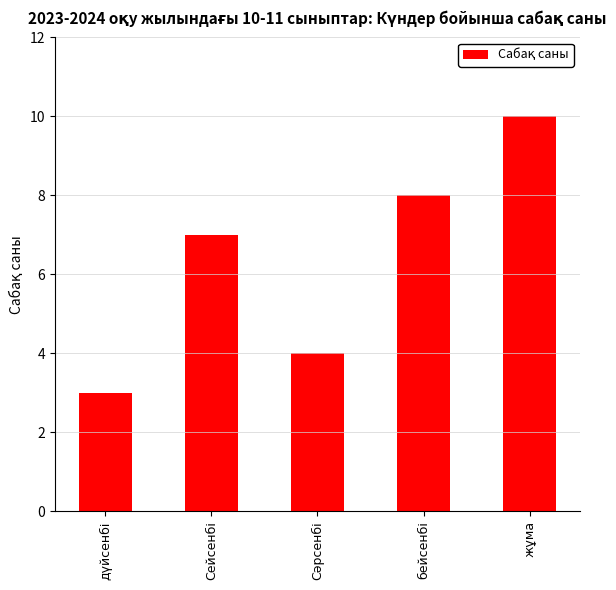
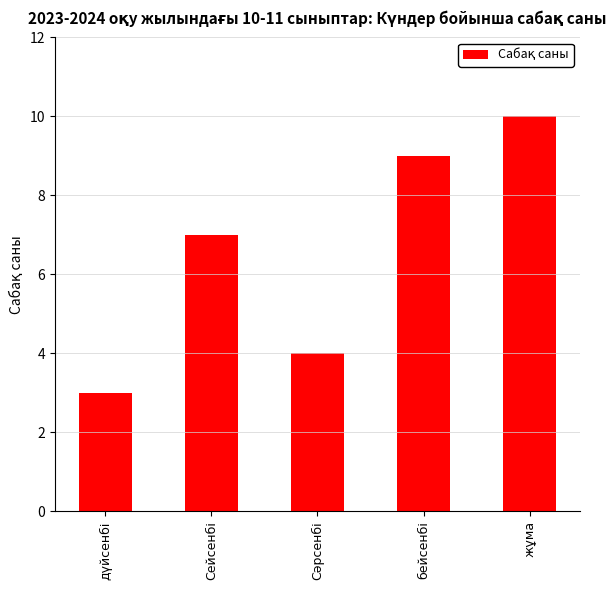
  {
    "дүйсенбі": 3,
    "Сейсенбі": 7,
    "Сәрсенбі": 4,
-   "бейсенбі": 8,
+   "бейсенбі": 9,
    "жұма": 10
  }
